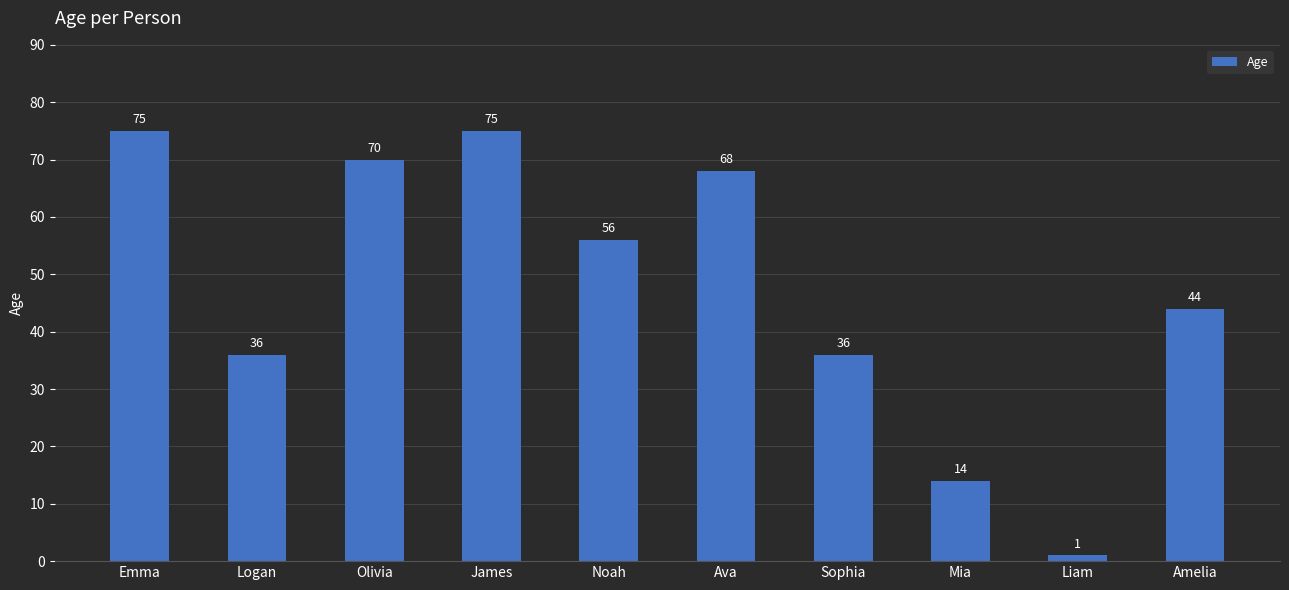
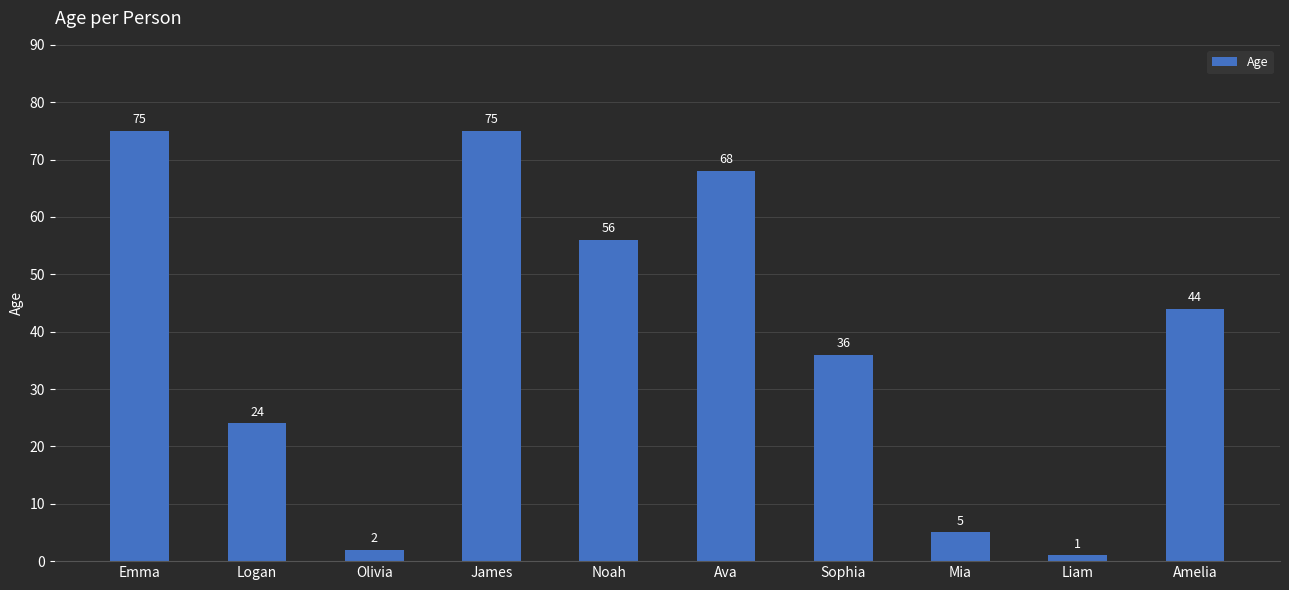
  {
    "Emma": 75,
-   "Logan": 36,
-   "Olivia": 70,
+   "Logan": 24,
+   "Olivia": 2,
    "James": 75,
    "Noah": 56,
    "Ava": 68,
    "Sophia": 36,
-   "Mia": 14,
+   "Mia": 5,
    "Liam": 1,
    "Amelia": 44
  }
